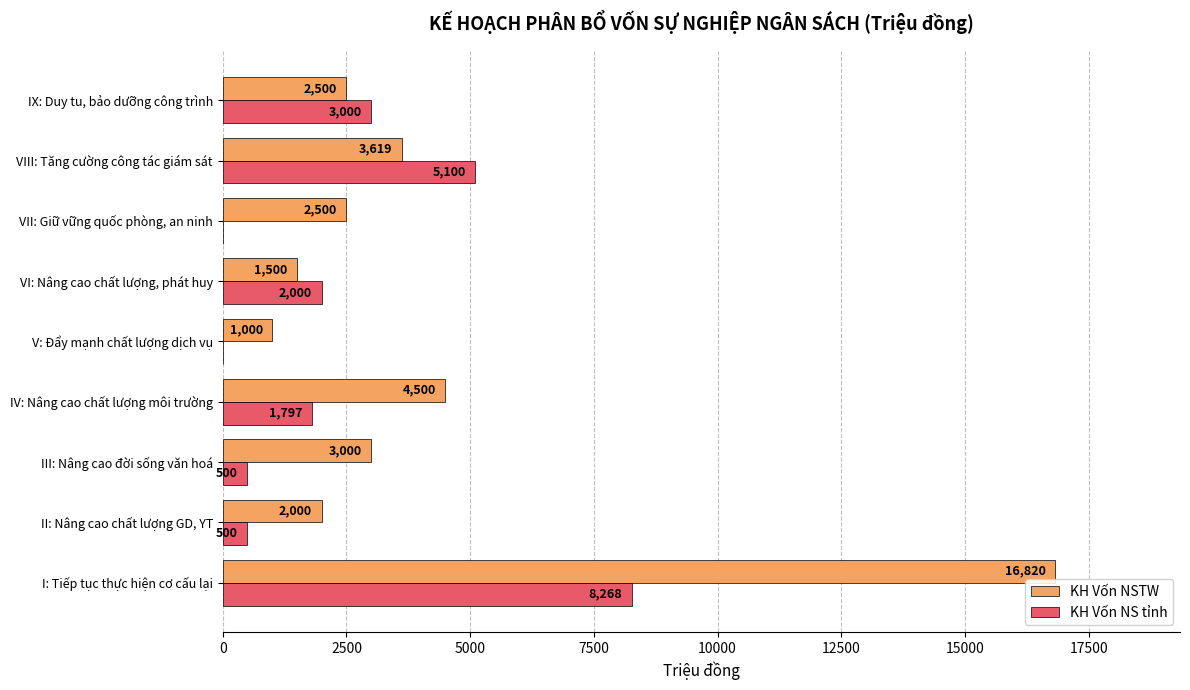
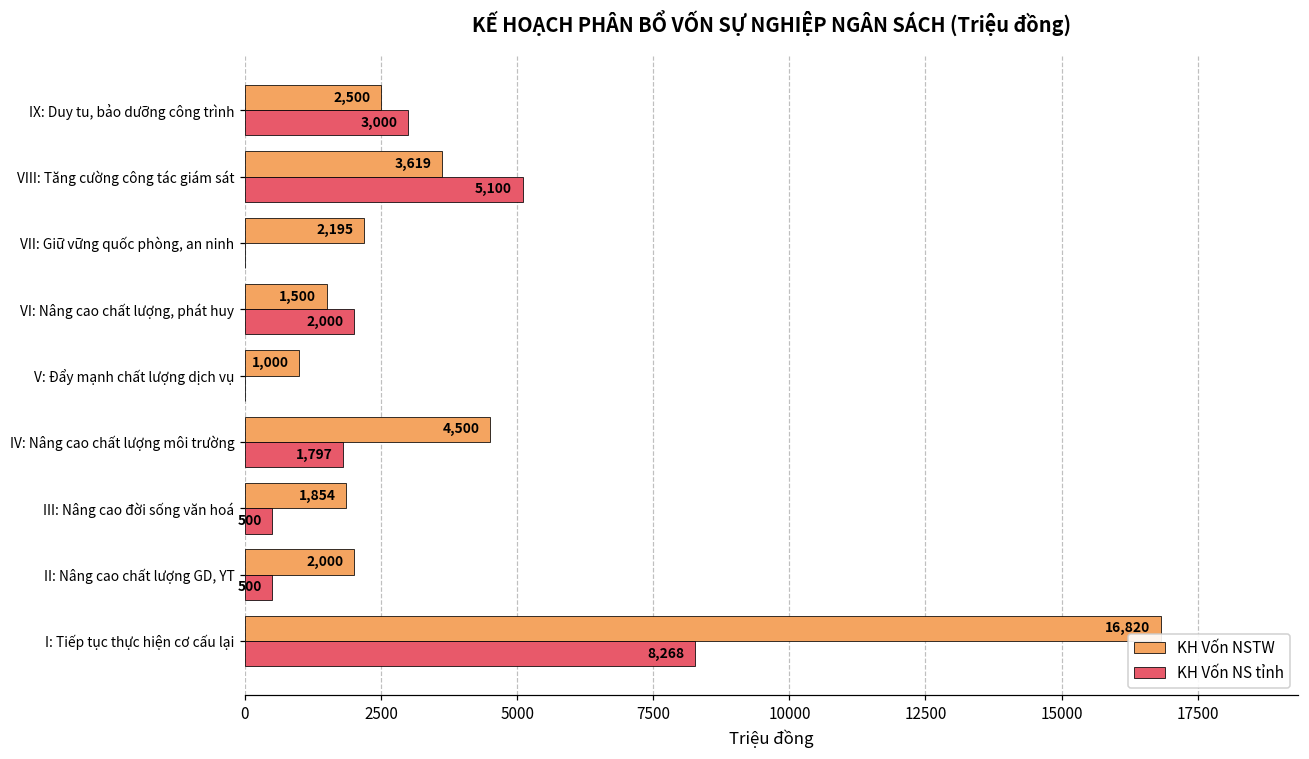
  {
    "KH Vốn NSTW": {
      "IX: Duy tu, bảo dưỡng công trình": "2,500",
      "VIII: Tăng cường công tác giám sát": "3,619",
-     "VII: Giữ vững quốc phòng, an ninh": "2,500",
+     "VII: Giữ vững quốc phòng, an ninh": "2,195",
      "VI: Nâng cao chất lượng, phát huy": "1,500",
      "V: Đẩy mạnh chất lượng dịch vụ": "1,000",
      "IV: Nâng cao chất lượng môi trường": "4,500",
-     "III: Nâng cao đời sống văn hoá": "3,000",
+     "III: Nâng cao đời sống văn hoá": "1,854",
      "II: Nâng cao chất lượng GD, YT": "2,000",
      "I: Tiếp tục thực hiện cơ cấu lại": "16,820"
    },
    "KH Vốn NS tỉnh": {
      "IX: Duy tu, bảo dưỡng công trình": "3,000",
      "VIII: Tăng cường công tác giám sát": "5,100",
      "VI: Nâng cao chất lượng, phát huy": "2,000",
      "IV: Nâng cao chất lượng môi trường": "1,797",
      "III: Nâng cao đời sống văn hoá": "500",
      "II: Nâng cao chất lượng GD, YT": "500",
      "I: Tiếp tục thực hiện cơ cấu lại": "8,268"
    }
  }
